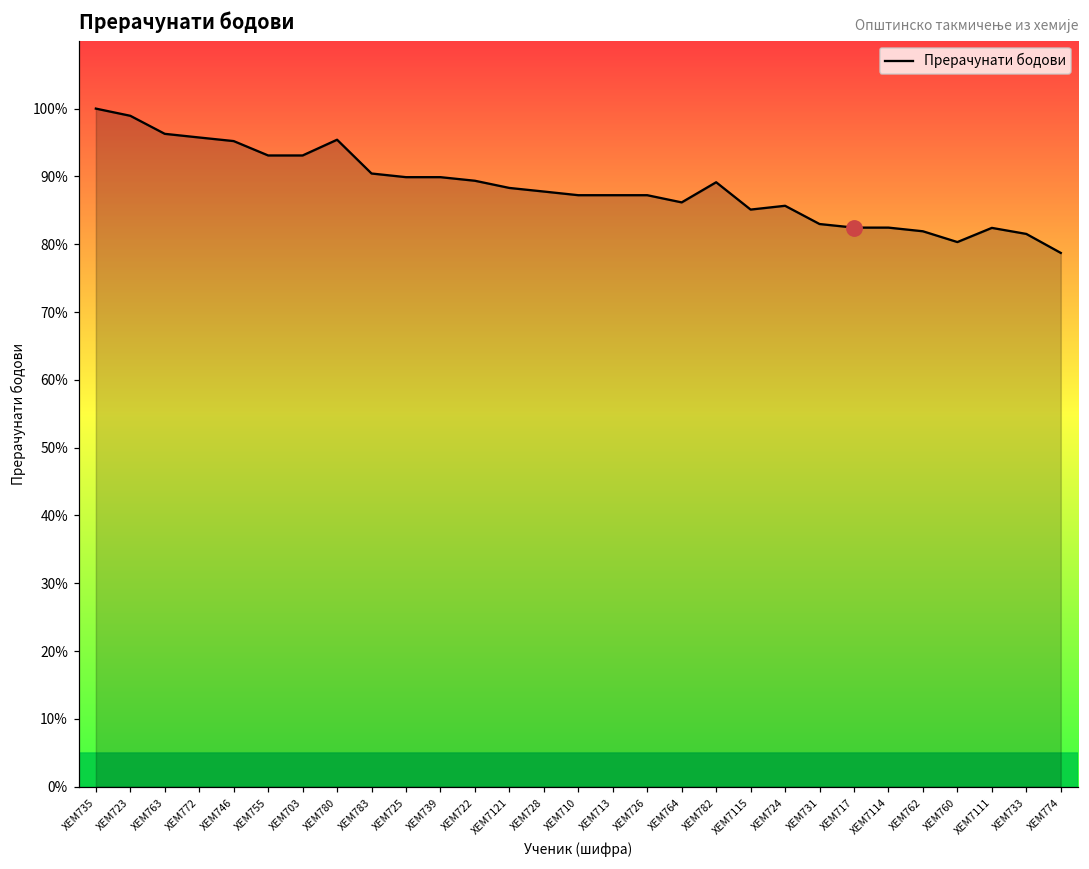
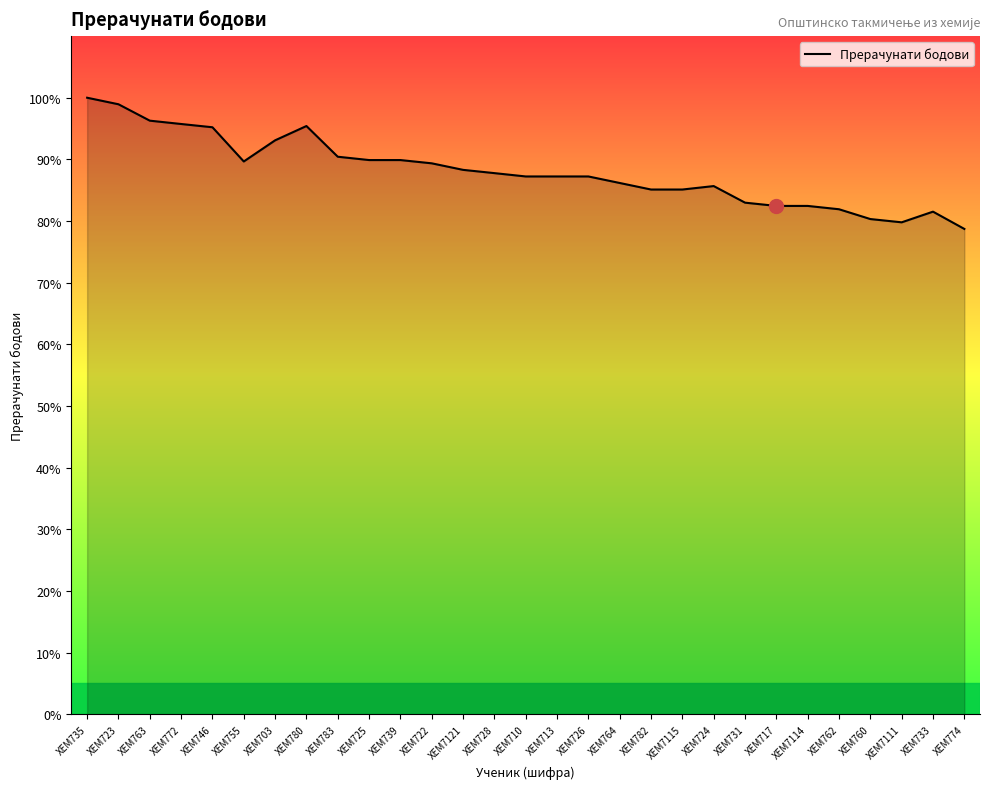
  {
    "Прерачунати бодови": {
      "ХЕМ735": "100%",
      "ХЕМ723": "99%",
      "ХЕМ763": "96%",
      "ХЕМ772": "96%",
      "ХЕМ746": "95%",
-     "ХЕМ755": "93%",
+     "ХЕМ755": "90%",
      "ХЕМ703": "93%",
      "ХЕМ780": "95%",
      "ХЕМ783": "90%",
      "ХЕМ725": "90%",
      "ХЕМ739": "90%",
      "ХЕМ722": "89%",
      "ХЕМ7121": "88%",
      "ХЕМ728": "88%",
      "ХЕМ710": "87%",
      "ХЕМ713": "87%",
      "ХЕМ726": "87%",
      "ХЕМ764": "86%",
-     "ХЕМ782": "89%",
+     "ХЕМ782": "85%",
      "ХЕМ7115": "85%",
      "ХЕМ724": "86%",
      "ХЕМ731": "83%",
      "ХЕМ7114": "82%",
      "ХЕМ762": "82%",
      "ХЕМ760": "80%",
-     "ХЕМ7111": "82%",
+     "ХЕМ7111": "80%",
      "ХЕМ733": "82%",
      "ХЕМ774": "79%"
    }
  }
